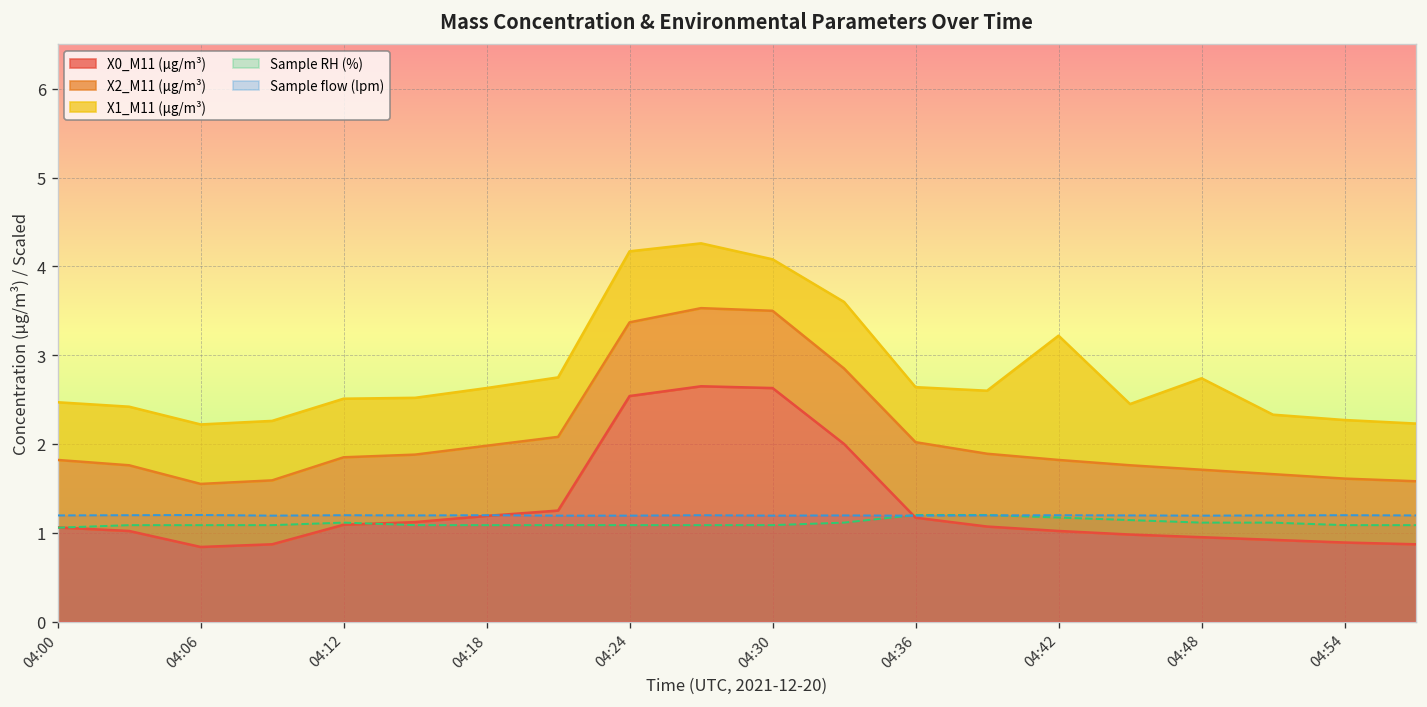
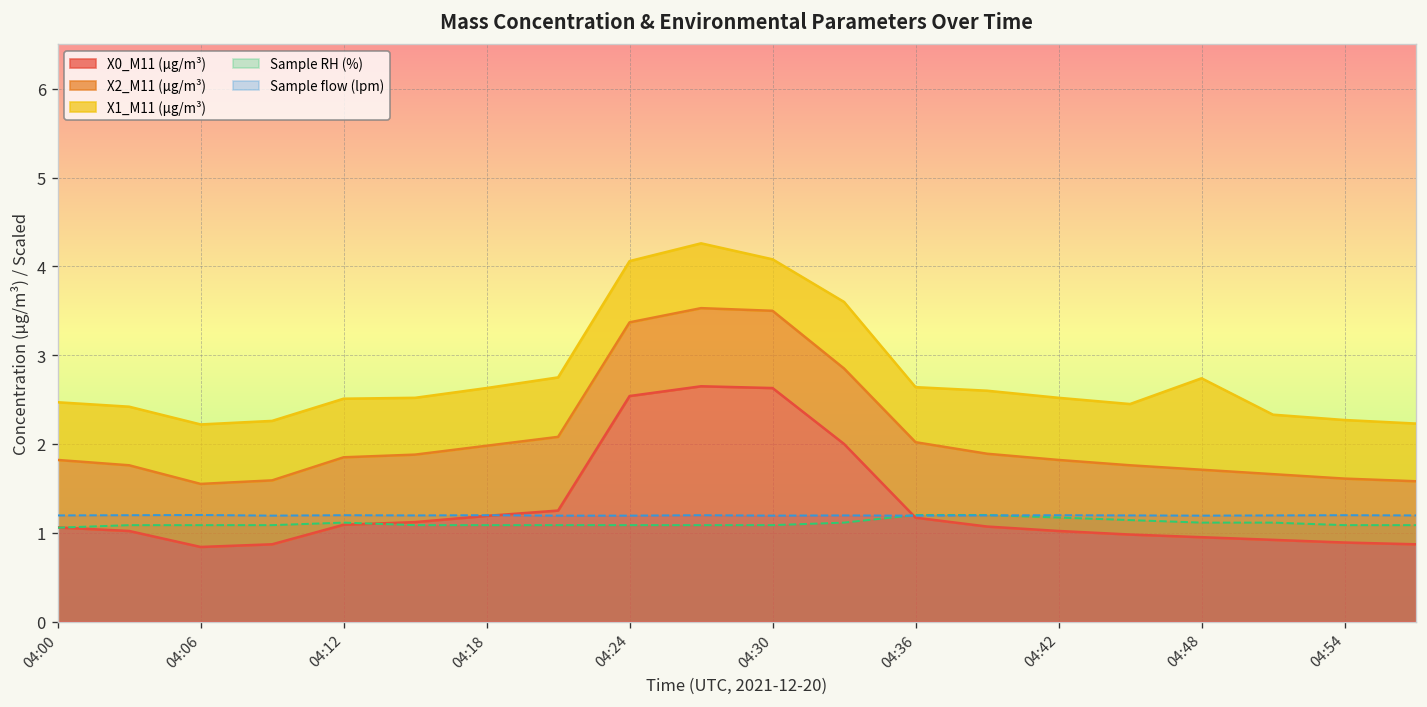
  {
    "X1_M11 (μg/m³)": {
      "04:00": 0.7,
      "04:06": 0.7,
      "04:12": 0.7,
      "04:18": 0.6,
-     "04:24": 0.8,
+     "04:24": 0.7,
      "04:30": 0.6,
      "04:36": 0.6,
-     "04:42": 1.4,
+     "04:42": 0.7,
      "04:48": 1.0,
      "04:54": 0.7
    }
  }
